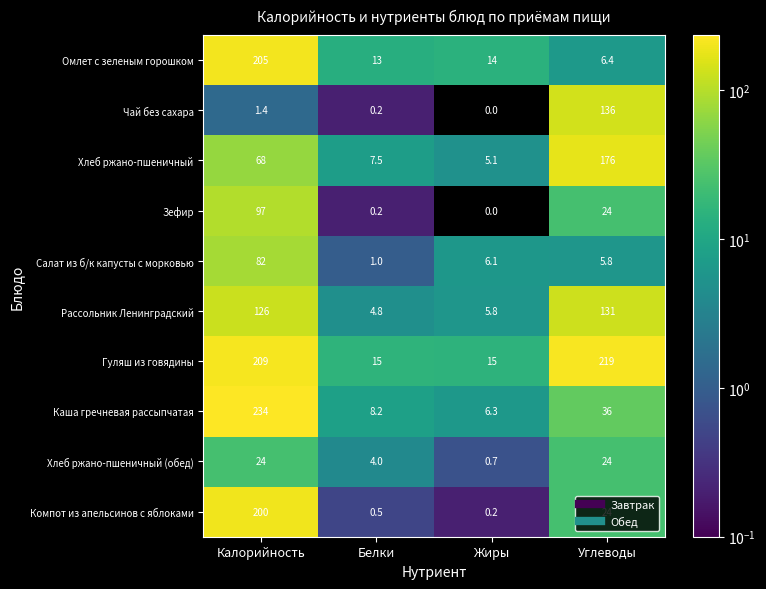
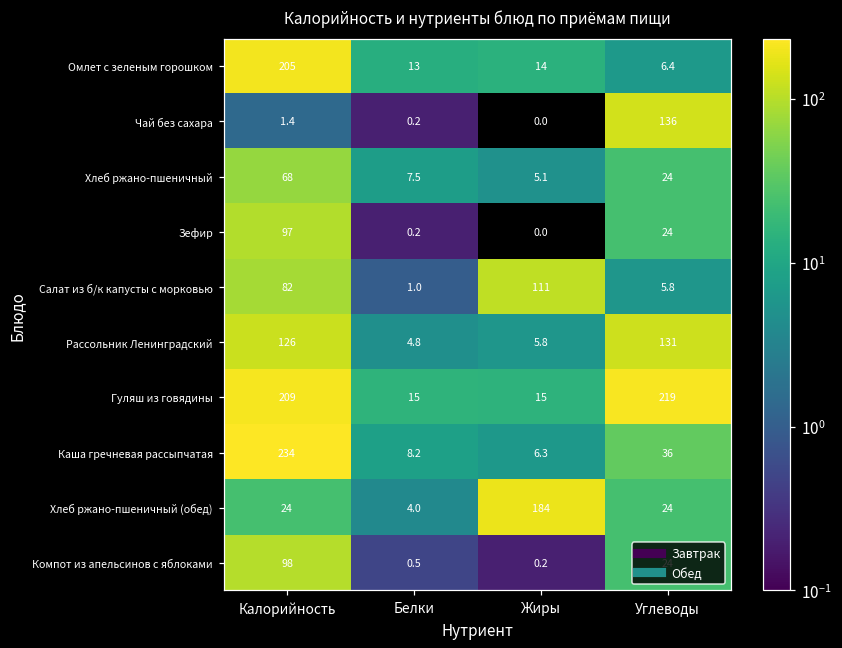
  {
    "Омлет с зеленым горошком": {
      "Калорийность": 205,
      "Белки": 13,
      "Жиры": 14,
      "Углеводы": 6.4
    },
    "Чай без сахара": {
      "Калорийность": 1.4,
      "Белки": 0.2,
      "Жиры": 0.0,
      "Углеводы": 136
    },
    "Хлеб ржано-пшеничный": {
      "Калорийность": 68,
      "Белки": 7.5,
      "Жиры": 5.1,
-     "Углеводы": 176
+     "Углеводы": 24
    },
    "Зефир": {
      "Калорийность": 97,
      "Белки": 0.2,
      "Жиры": 0.0,
      "Углеводы": 24
    },
    "Салат из б/к капусты с морковью": {
      "Калорийность": 82,
      "Белки": 1.0,
-     "Жиры": 6.1,
+     "Жиры": 111,
      "Углеводы": 5.8
    },
    "Рассольник Ленинградский": {
      "Калорийность": 126,
      "Белки": 4.8,
      "Жиры": 5.8,
      "Углеводы": 131
    },
    "Гуляш из говядины": {
      "Калорийность": 209,
      "Белки": 15,
      "Жиры": 15,
      "Углеводы": 219
    },
    "Каша гречневая рассыпчатая": {
      "Калорийность": 234,
      "Белки": 8.2,
      "Жиры": 6.3,
      "Углеводы": 36
    },
    "Хлеб ржано-пшеничный (обед)": {
      "Калорийность": 24,
      "Белки": 4.0,
-     "Жиры": 0.7,
+     "Жиры": 184,
      "Углеводы": 24
    },
    "Компот из апельсинов с яблоками": {
-     "Калорийность": 200,
+     "Калорийность": 98,
      "Белки": 0.5,
      "Жиры": 0.2
    }
  }
